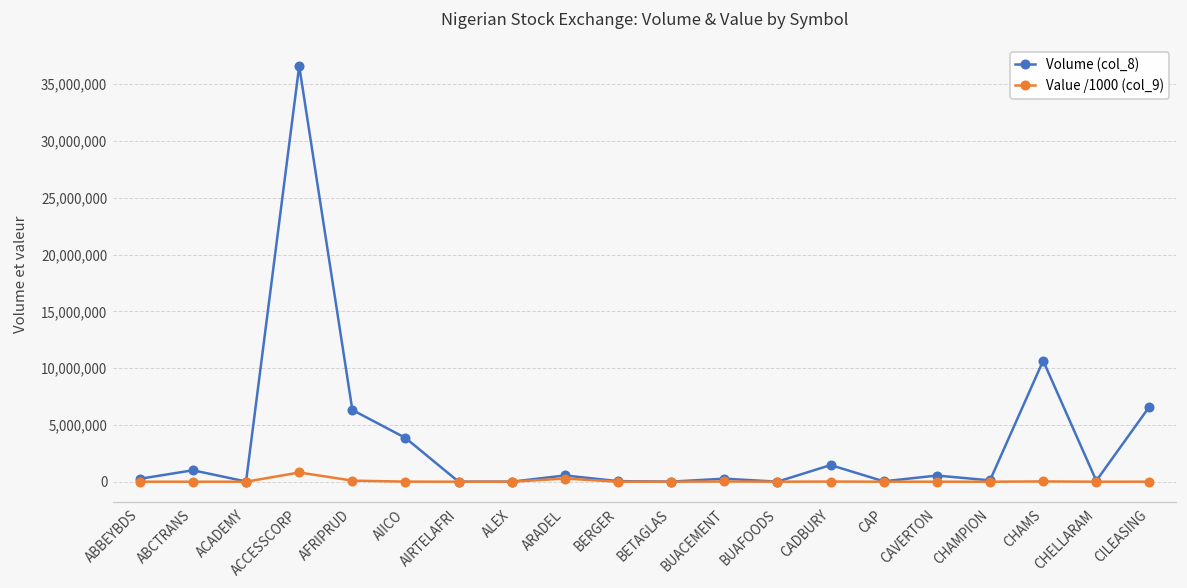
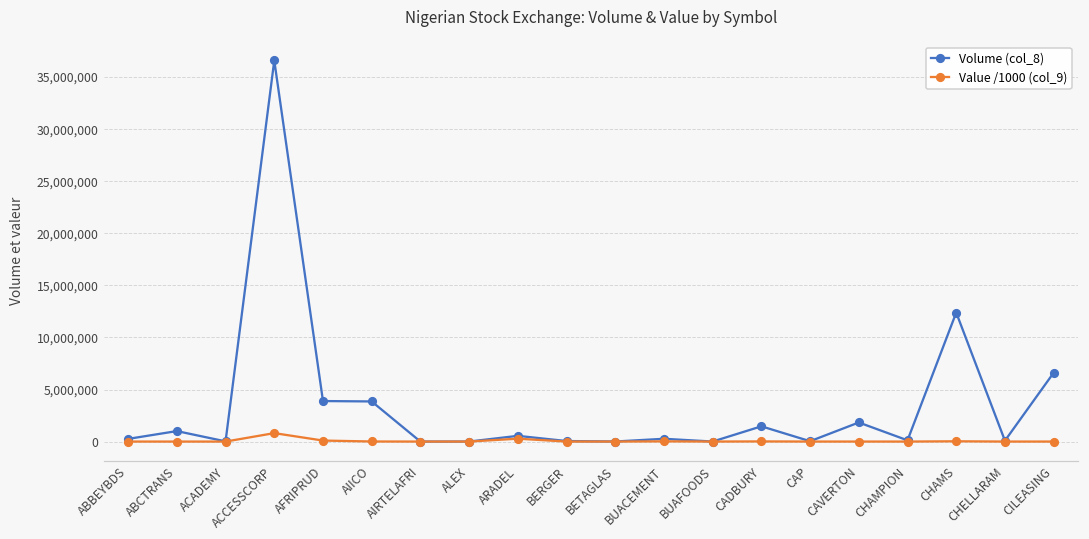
  {
    "Volume (col_8)": {
      "ABCTRANS": "1,000,000",
      "ACCESSCORP": "37,000,000",
-     "AFRIPRUD": "6,000,000",
+     "AFRIPRUD": "4,000,000",
      "AIICO": "4,000,000",
      "ARADEL": "1,000,000",
      "CADBURY": "1,000,000",
-     "CAVERTON": "1,000,000",
-     "CHAMS": "11,000,000",
+     "CAVERTON": "2,000,000",
+     "CHAMS": "12,000,000",
      "CILEASING": "7,000,000"
    },
    "Value /1000 (col_9)": {
      "ABCTRANS": "0",
      "ACCESSCORP": "1,000,000",
      "AFRIPRUD": "0",
      "AIICO": "0",
      "ARADEL": "0",
      "CADBURY": "0",
      "CAVERTON": "0",
      "CHAMS": "0",
      "CILEASING": "0"
    }
  }
